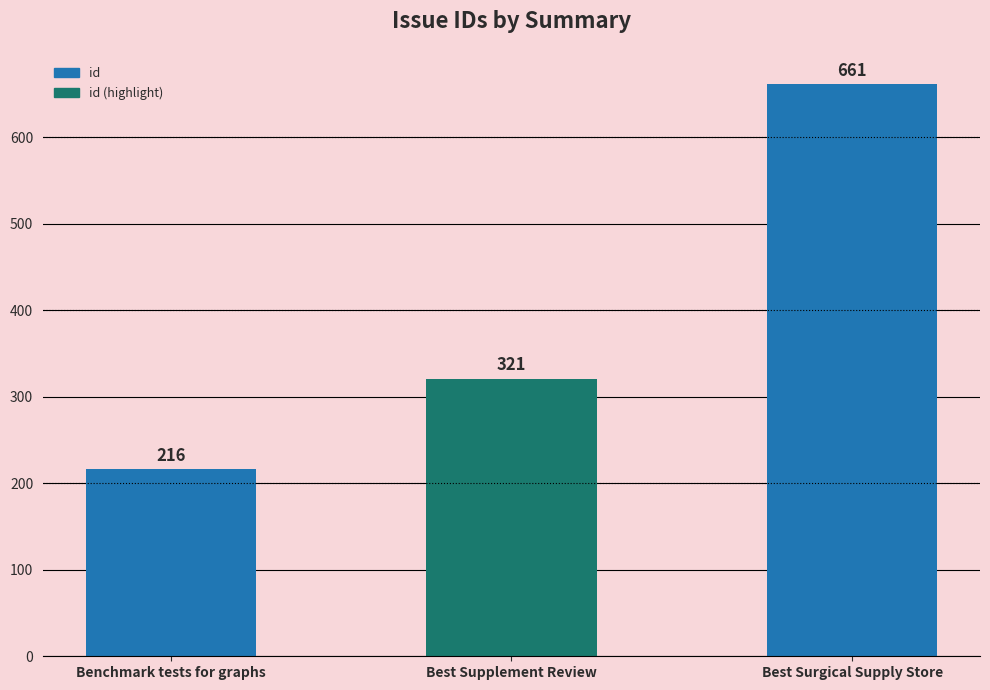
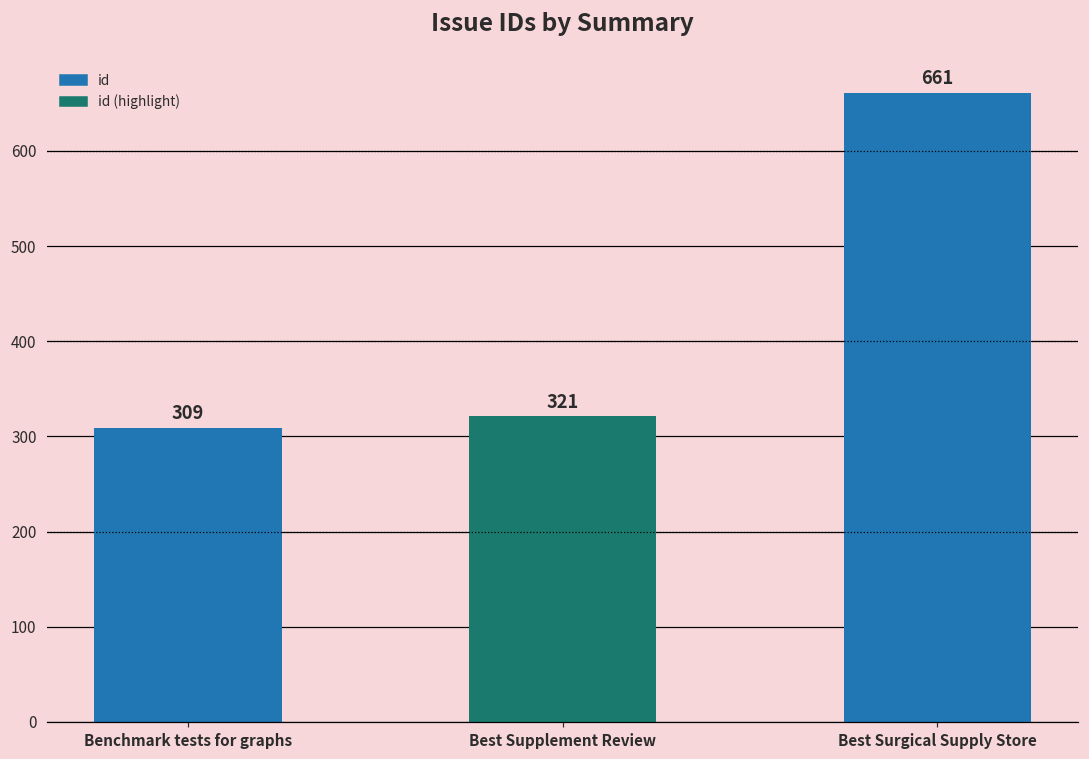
  {
-   "Benchmark tests for graphs": 216,
+   "Benchmark tests for graphs": 309,
    "Best Supplement Review": 321,
    "Best Surgical Supply Store": 661
  }
